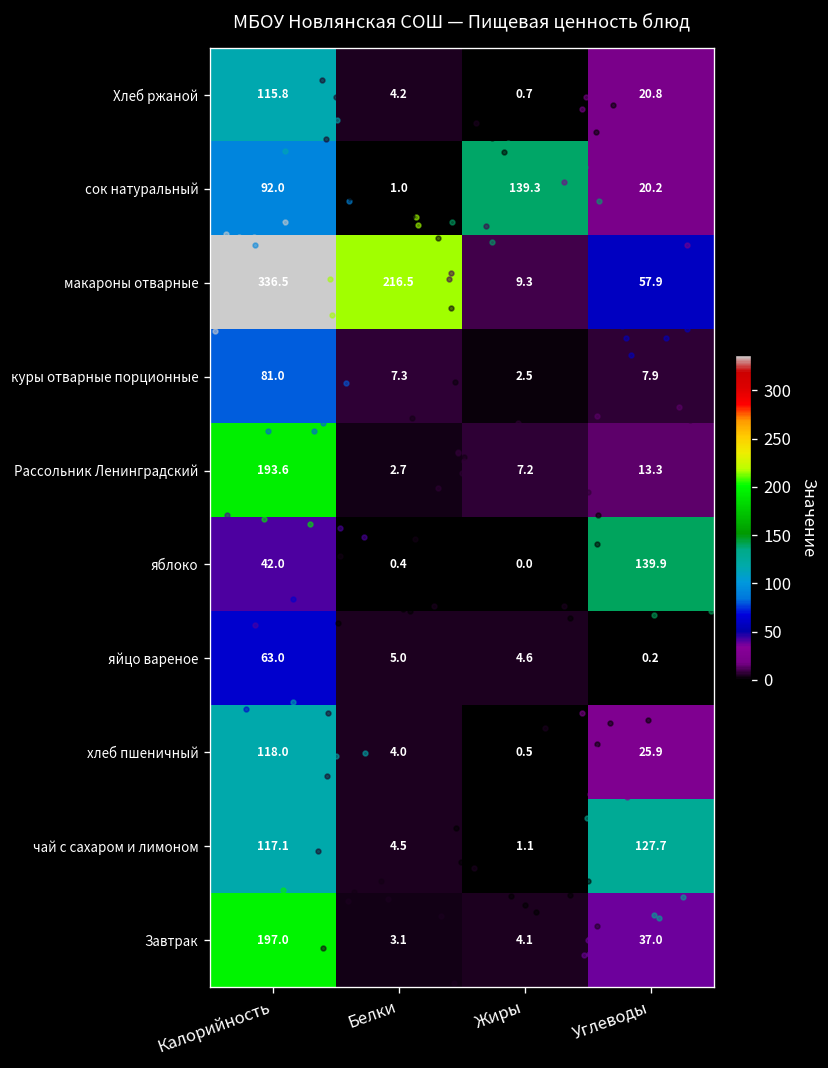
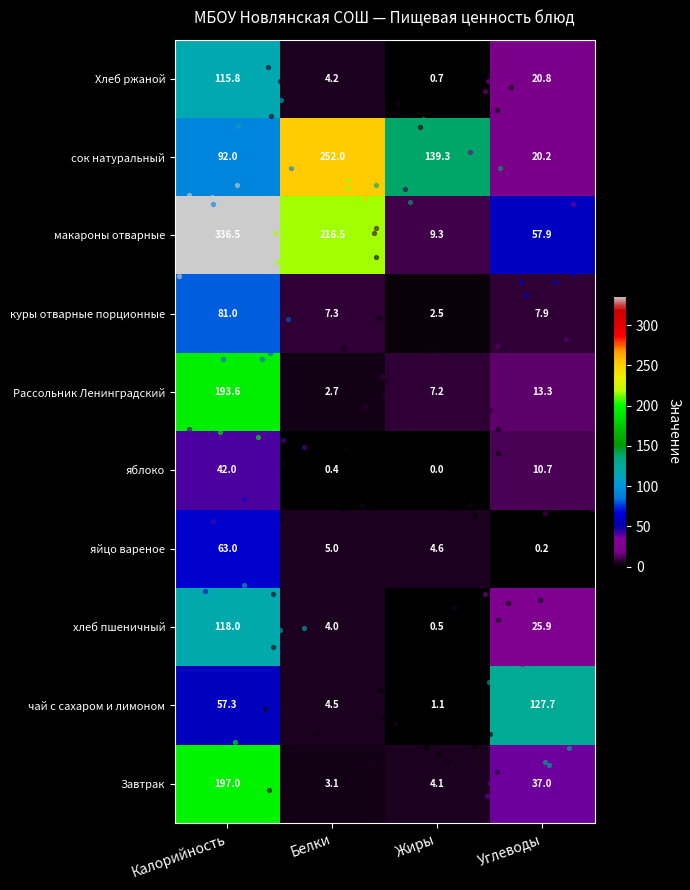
  {
    "сок натуральный": {
-     "Белки": 1.0
+     "Белки": 252.0
    },
    "яблоко": {
-     "Углеводы": 139.9
+     "Углеводы": 10.7
    },
    "яйцо вареное": {
      "Жиры": 4.6
    },
    "хлеб пшеничный": {
      "Жиры": 0.5
    },
    "чай с сахаром и лимоном": {
-     "Калорийность": 117.1
+     "Калорийность": 57.3
    }
  }
